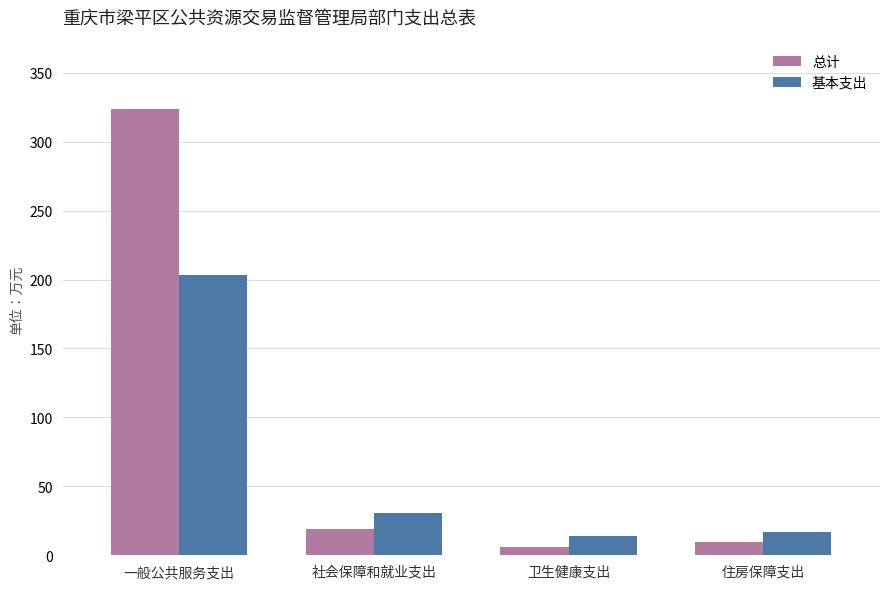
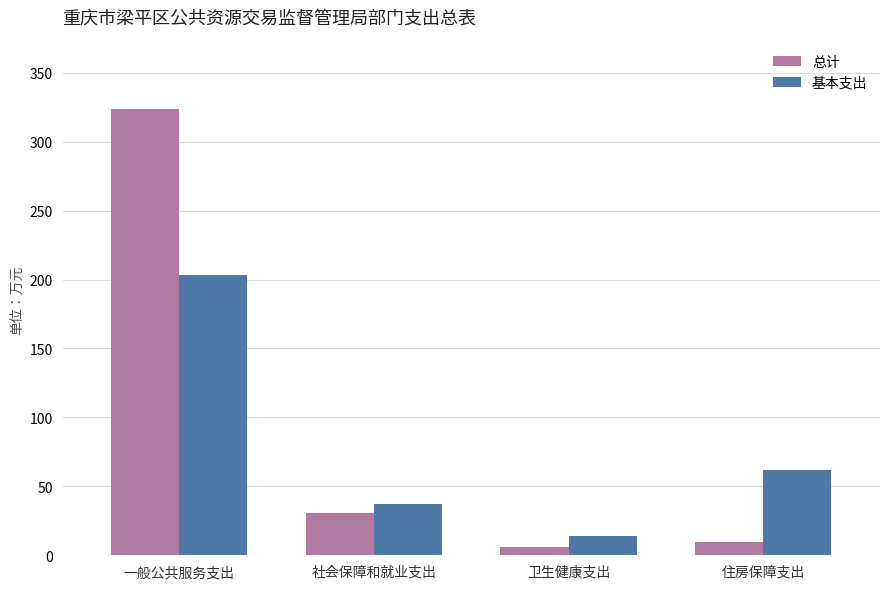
  {
    "总计": {
      "一般公共服务支出": 323,
-     "社会保障和就业支出": 19,
+     "社会保障和就业支出": 31,
      "卫生健康支出": 6,
      "住房保障支出": 9
    },
    "基本支出": {
      "一般公共服务支出": 203,
-     "社会保障和就业支出": 31,
+     "社会保障和就业支出": 37,
      "卫生健康支出": 14,
-     "住房保障支出": 17
+     "住房保障支出": 62
    }
  }
